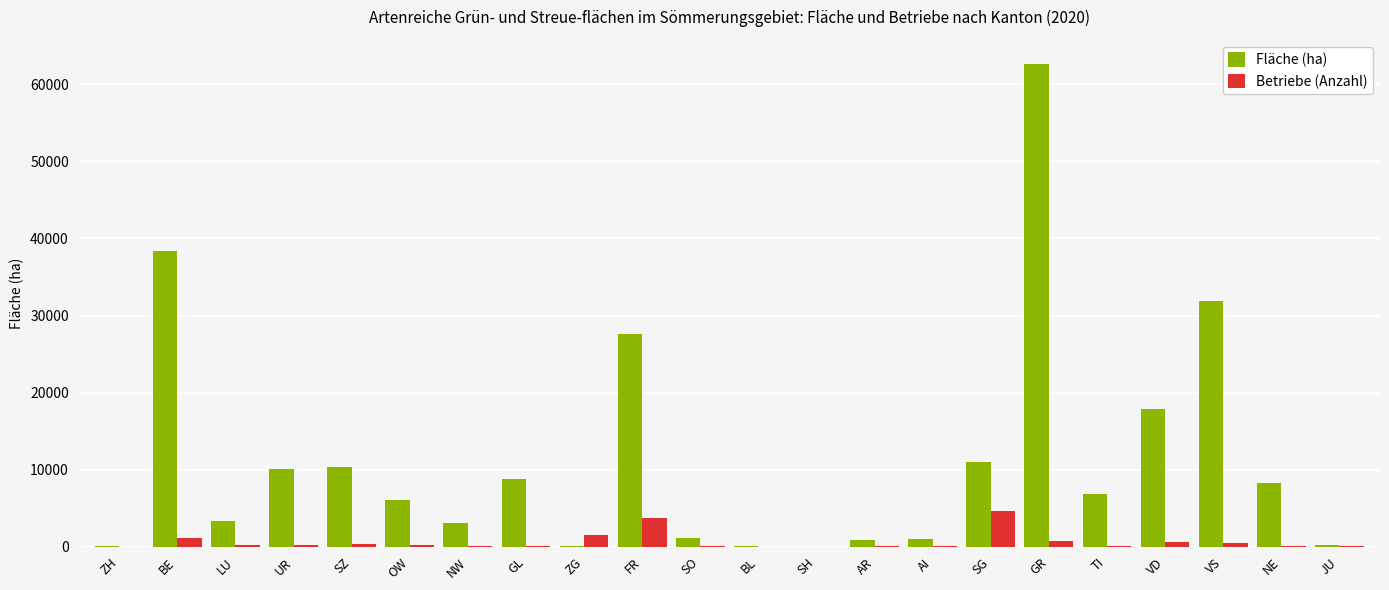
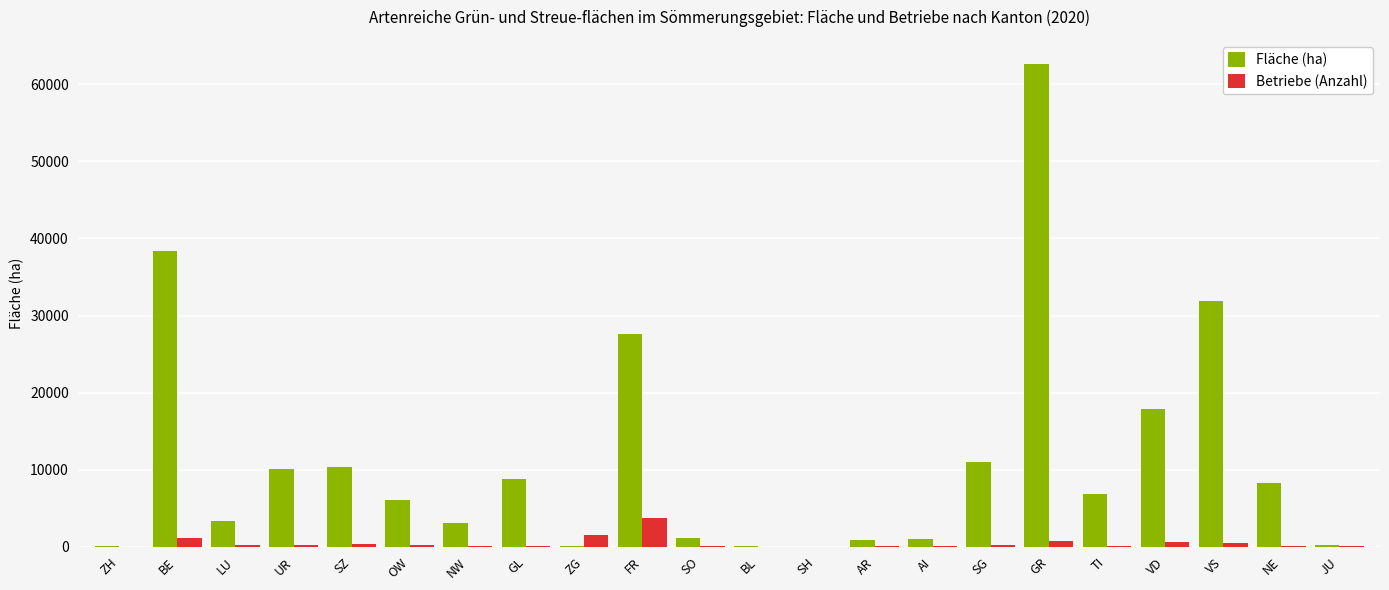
  {
    "Fläche (ha)": {
      "BE": 38000,
      "LU": 3000,
      "UR": 10000,
      "SZ": 10000,
      "OW": 6000,
      "NW": 3000,
      "GL": 9000,
      "FR": 28000,
      "SO": 1000,
      "AR": 1000,
      "AI": 1000,
      "SG": 11000,
      "GR": 63000,
      "TI": 7000,
      "VD": 18000,
      "VS": 32000,
      "NE": 8000
    },
    "Betriebe (Anzahl)": {
      "BE": 1000,
      "SZ": 0,
      "ZG": 2000,
      "FR": 4000,
-     "SG": 5000,
+     "SG": 0,
      "GR": 1000,
      "VD": 1000,
      "VS": 1000
    }
  }
